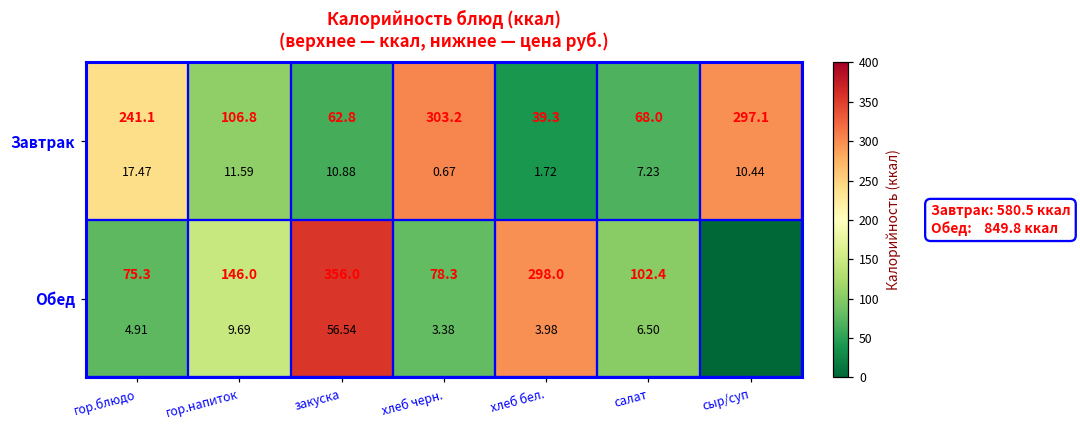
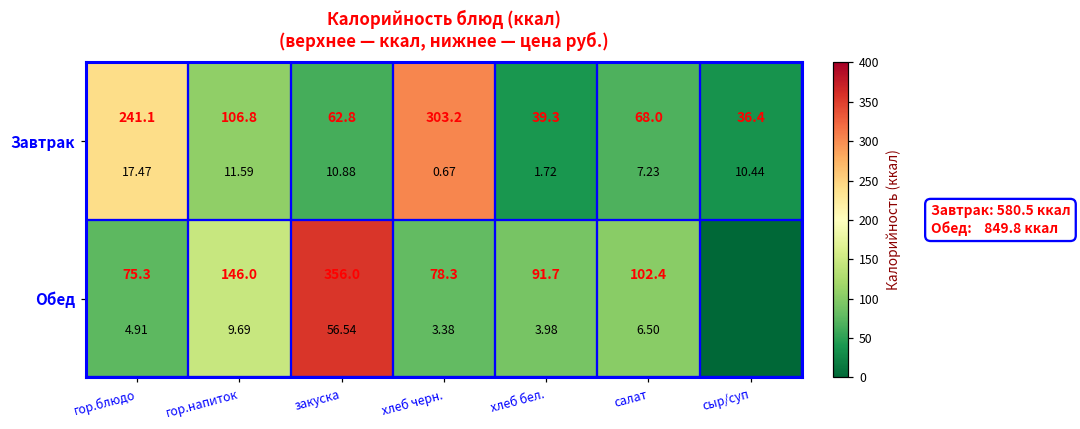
  {
    "Завтрак": {
-     "сыр/суп": 297.1
+     "сыр/суп": 36.4
    },
    "Обед": {
-     "хлеб бел.": 298.0
+     "хлеб бел.": 91.7
    }
  }
